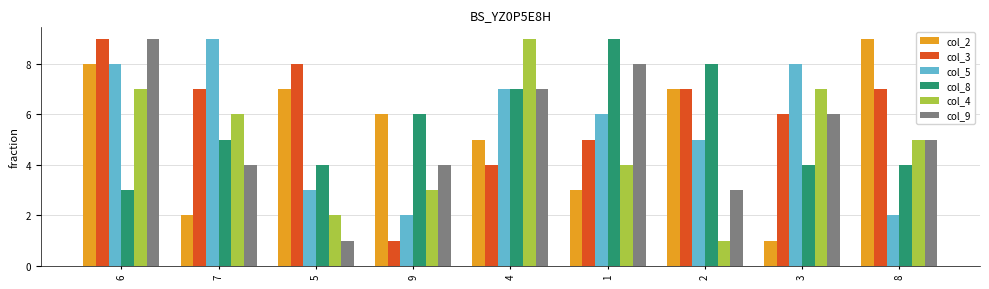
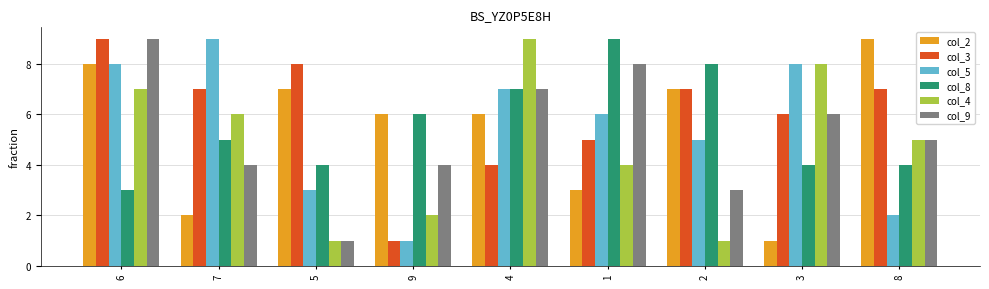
  {
    "col_2": {
      "6": 8,
      "7": 2,
      "5": 7,
      "9": 6,
-     "4": 5,
+     "4": 6,
      "1": 3,
      "2": 7,
      "3": 1,
      "8": 9
    },
    "col_3": {
      "6": 9,
      "7": 7,
      "5": 8,
      "9": 1,
      "4": 4,
      "1": 5,
      "2": 7,
      "3": 6,
      "8": 7
    },
    "col_5": {
      "6": 8,
      "7": 9,
      "5": 3,
-     "9": 2,
+     "9": 1,
      "4": 7,
      "1": 6,
      "2": 5,
      "3": 8,
      "8": 2
    },
    "col_8": {
      "6": 3,
      "7": 5,
      "5": 4,
      "9": 6,
      "4": 7,
      "1": 9,
      "2": 8,
      "3": 4,
      "8": 4
    },
    "col_4": {
      "6": 7,
      "7": 6,
-     "5": 2,
-     "9": 3,
+     "5": 1,
+     "9": 2,
      "4": 9,
      "1": 4,
      "2": 1,
-     "3": 7,
+     "3": 8,
      "8": 5
    },
    "col_9": {
      "6": 9,
      "7": 4,
      "5": 1,
      "9": 4,
      "4": 7,
      "1": 8,
      "2": 3,
      "3": 6,
      "8": 5
    }
  }
